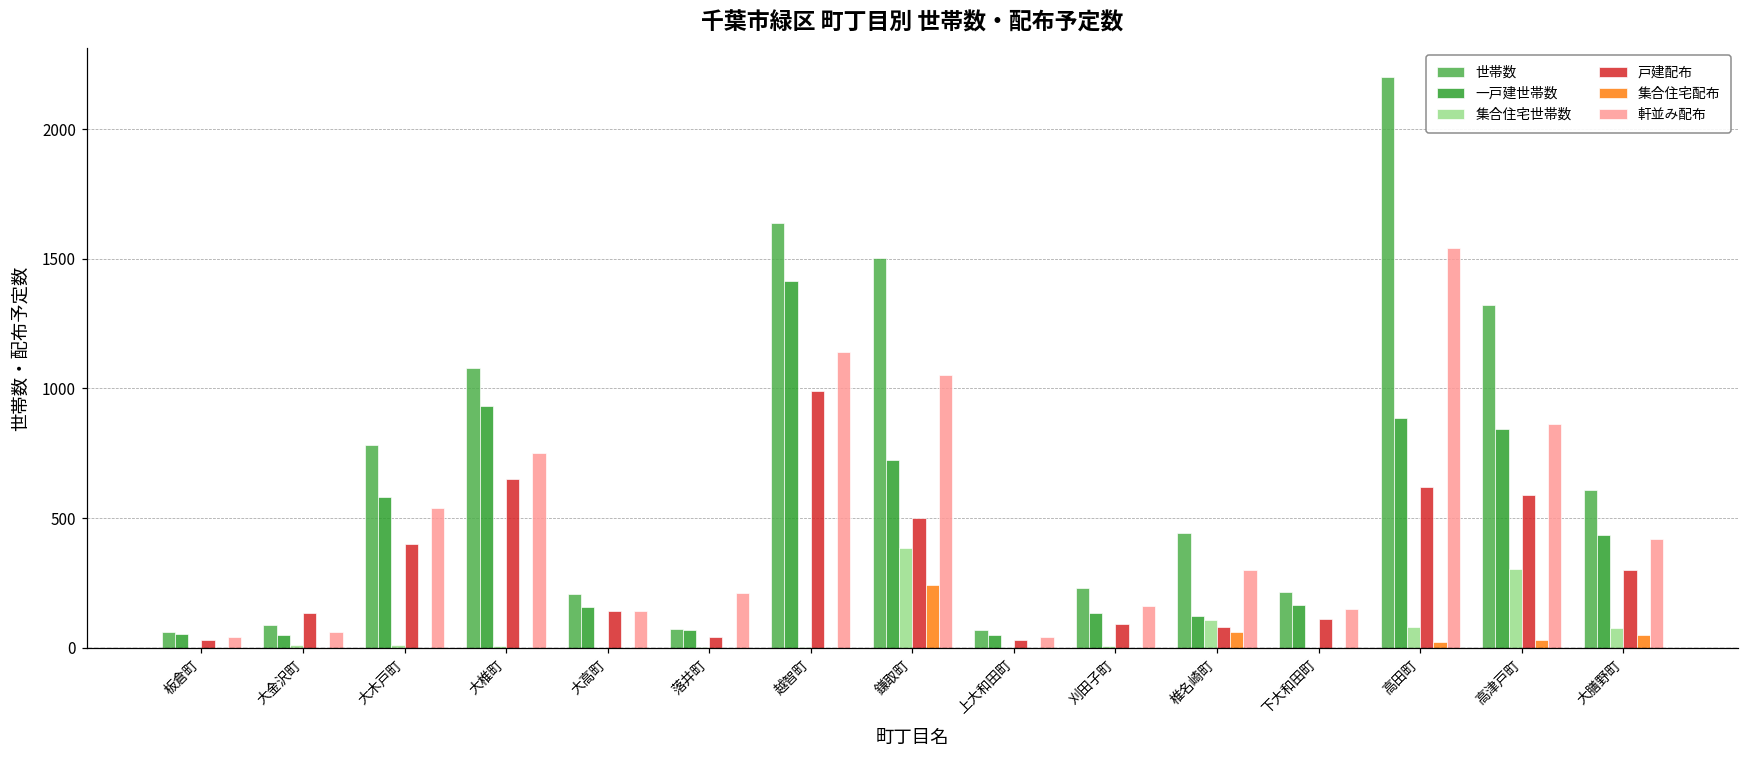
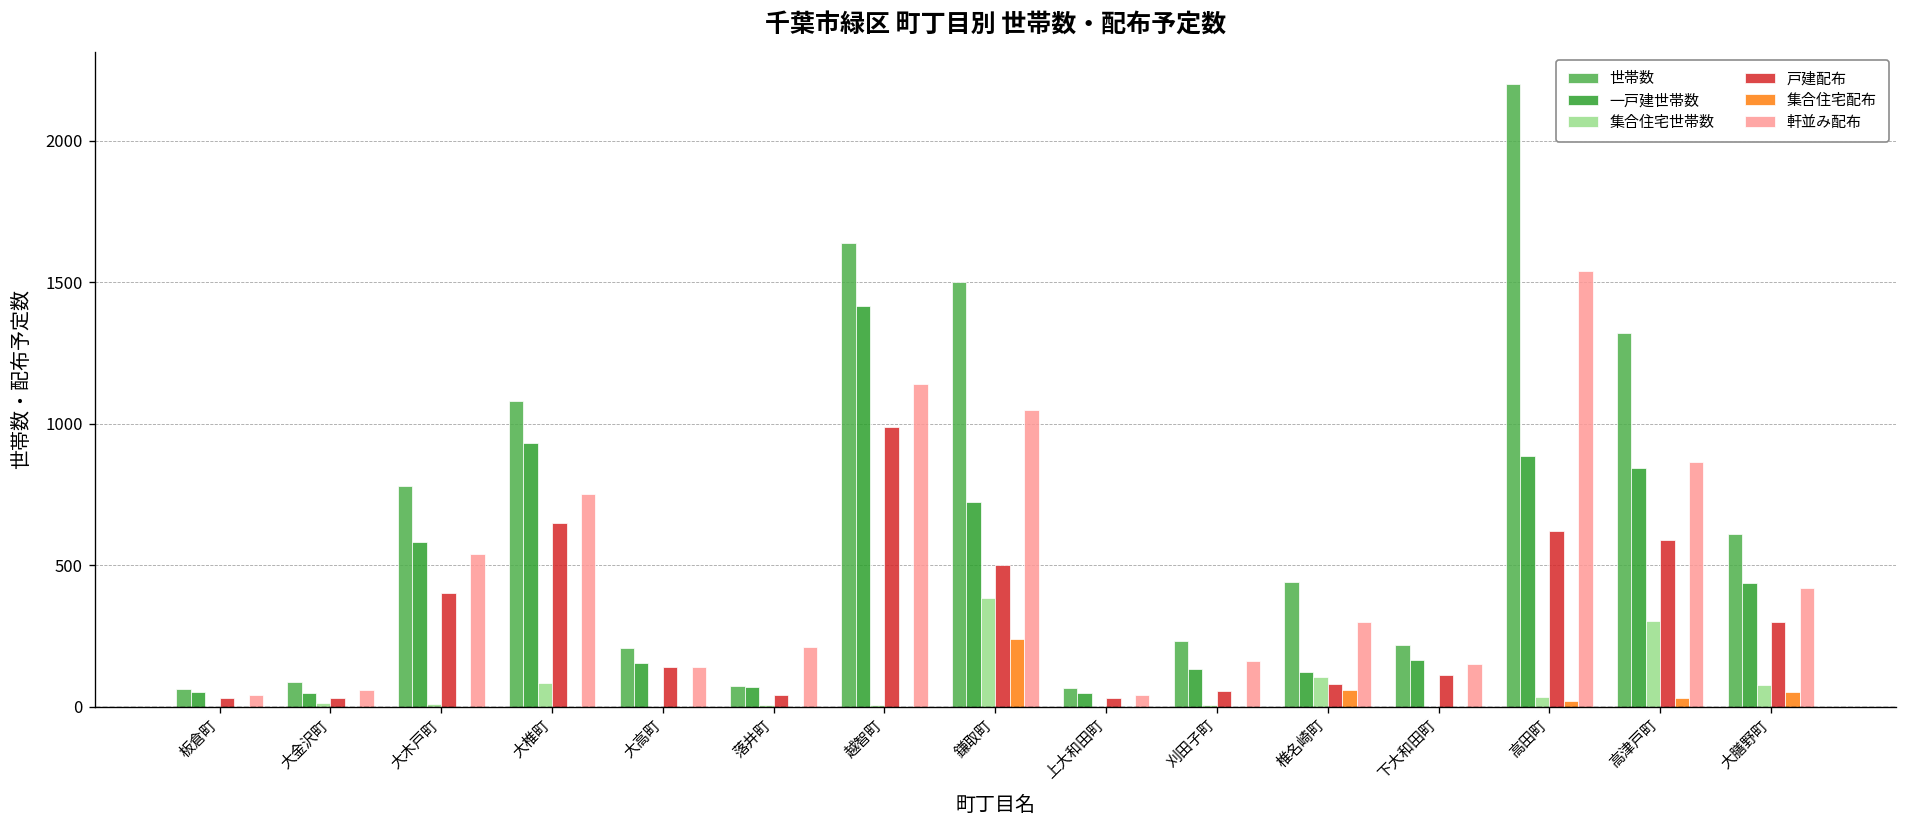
  {
    "集合住宅世帯数": {
      "板倉町": 0,
      "大金沢町": 10,
-     "大椎町": 10,
+     "大椎町": 80,
      "大高町": 0,
      "鎌取町": 380,
      "上大和田町": 0,
      "椎名崎町": 110,
      "下大和田町": 0,
-     "高田町": 80,
+     "高田町": 40,
      "高津戸町": 300,
      "大膳野町": 80
    },
    "戸建配布": {
      "板倉町": 30,
-     "大金沢町": 130,
+     "大金沢町": 30,
      "大木戸町": 400,
      "大椎町": 650,
      "大高町": 140,
      "落井町": 40,
      "越智町": 990,
      "鎌取町": 500,
      "上大和田町": 30,
-     "刈田子町": 90,
+     "刈田子町": 60,
      "椎名崎町": 80,
      "下大和田町": 110,
      "高田町": 620,
      "高津戸町": 590,
      "大膳野町": 300
    },
    "集合住宅配布": {
      "板倉町": 0,
      "大金沢町": 0,
      "大木戸町": 0,
      "大椎町": 0,
      "大高町": 0,
      "落井町": 0,
      "越智町": 0,
      "鎌取町": 240,
      "上大和田町": 0,
      "刈田子町": 0,
      "椎名崎町": 60,
      "下大和田町": 0,
      "高田町": 20,
      "高津戸町": 30,
      "大膳野町": 50
    },
    "軒並み配布": {
      "板倉町": 40,
      "大金沢町": 60,
      "大木戸町": 540,
      "大椎町": 750,
      "大高町": 140,
      "落井町": 210,
      "越智町": 1140,
      "鎌取町": 1050,
      "上大和田町": 40,
      "刈田子町": 160,
      "椎名崎町": 300,
      "下大和田町": 150,
      "高田町": 1540,
      "高津戸町": 860,
      "大膳野町": 420
    }
  }
